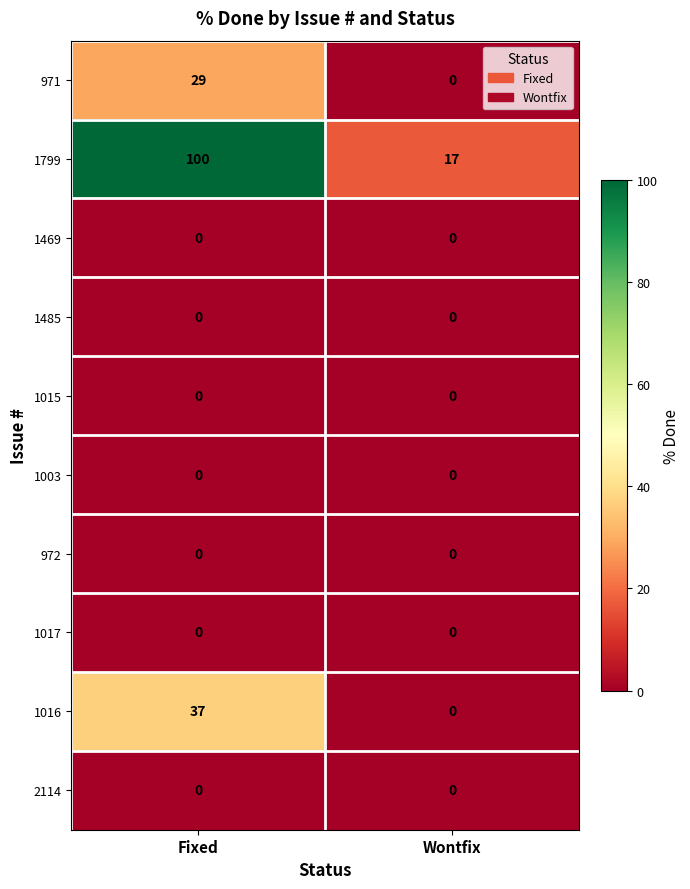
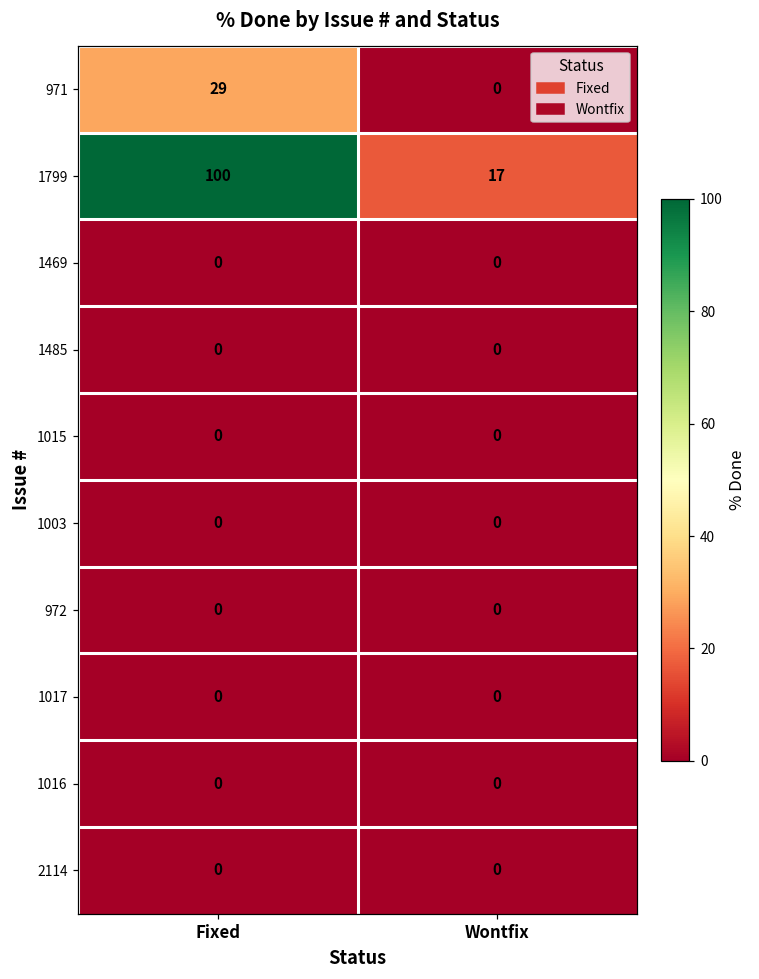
  {
    "971": {
      "Fixed": 29,
      "Wontfix": 0
    },
    "1799": {
      "Fixed": 100,
      "Wontfix": 17
    },
    "1469": {
      "Fixed": 0,
      "Wontfix": 0
    },
    "1485": {
      "Fixed": 0,
      "Wontfix": 0
    },
    "1015": {
      "Fixed": 0,
      "Wontfix": 0
    },
    "1003": {
      "Fixed": 0,
      "Wontfix": 0
    },
    "972": {
      "Fixed": 0,
      "Wontfix": 0
    },
    "1017": {
      "Fixed": 0,
      "Wontfix": 0
    },
    "1016": {
-     "Fixed": 37,
+     "Fixed": 0,
      "Wontfix": 0
    },
    "2114": {
      "Fixed": 0,
      "Wontfix": 0
    }
  }
